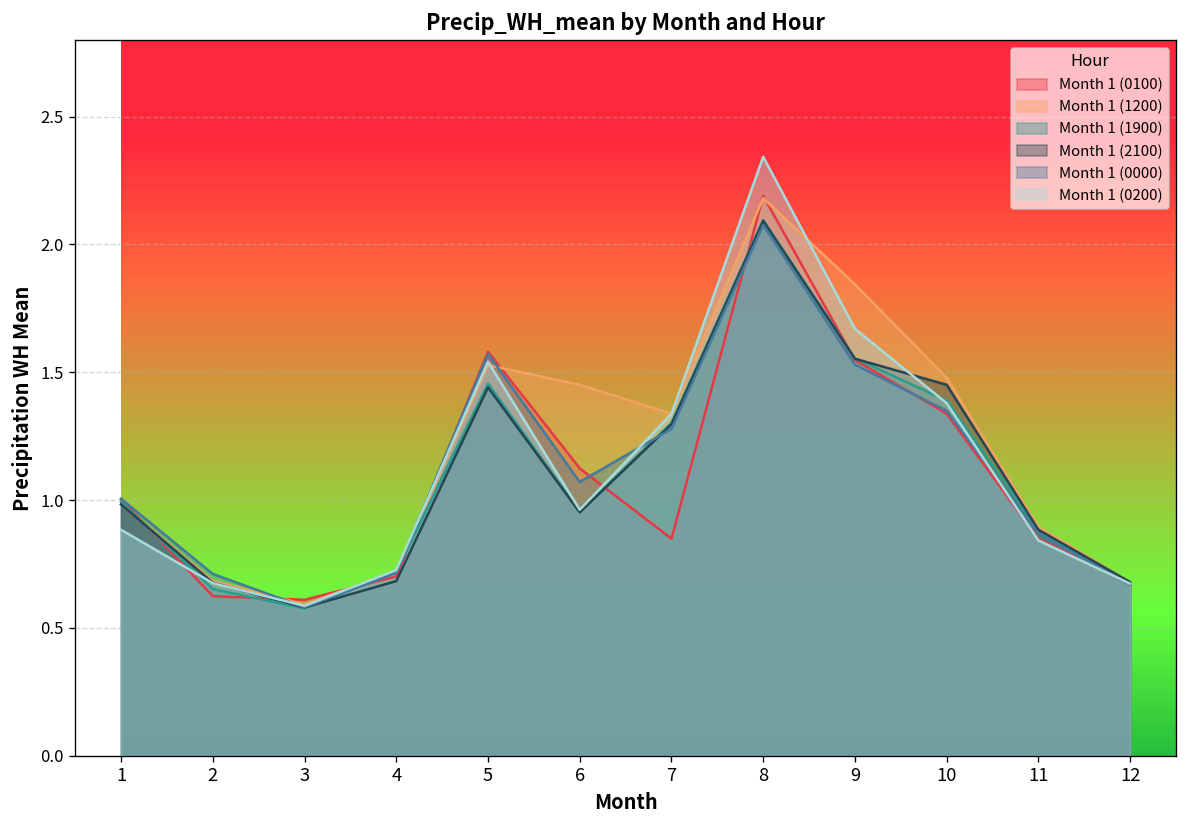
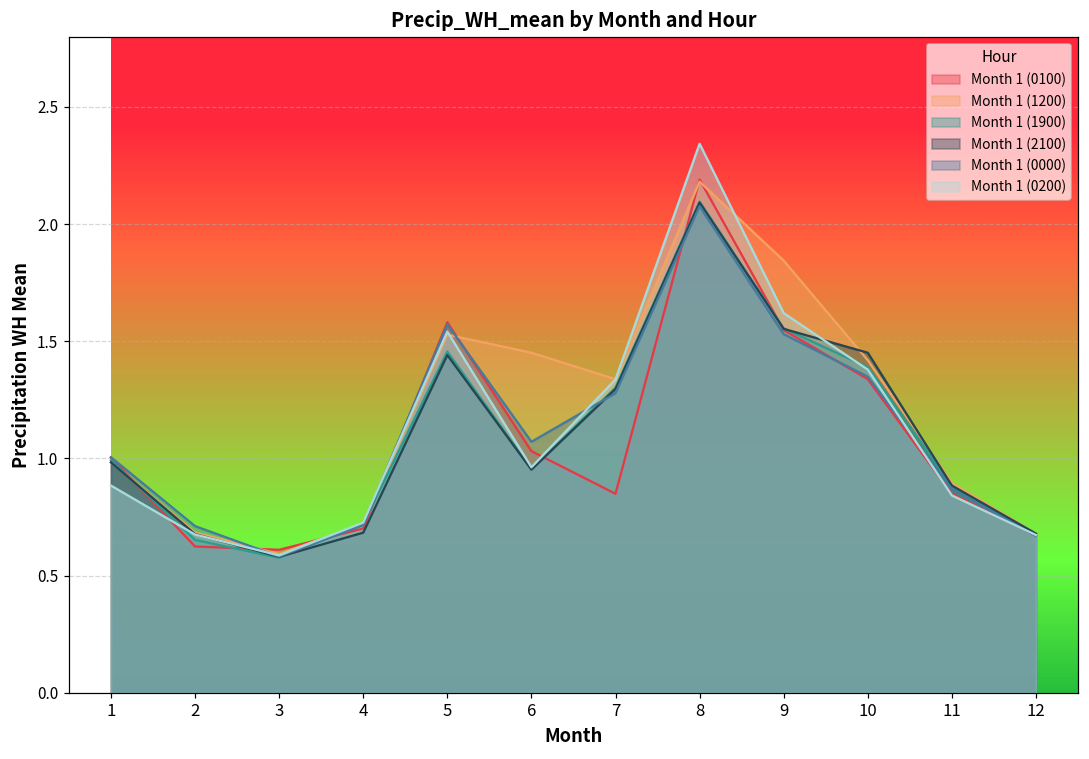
  {
    "Month 1 (0100)": {
      "2": 0.62,
      "3": 0.61,
      "4": 0.70,
-     "6": 1.12,
+     "6": 1.03,
      "7": 0.85
    },
    "Month 1 (1200)": {
      "5": 1.53,
      "6": 1.45,
      "9": 1.84,
-     "10": 1.48
+     "10": 1.42
    },
    "Month 1 (0200)": {
      "1": 0.88,
      "5": 1.54,
      "8": 2.34,
-     "9": 1.67
+     "9": 1.62
    }
  }
